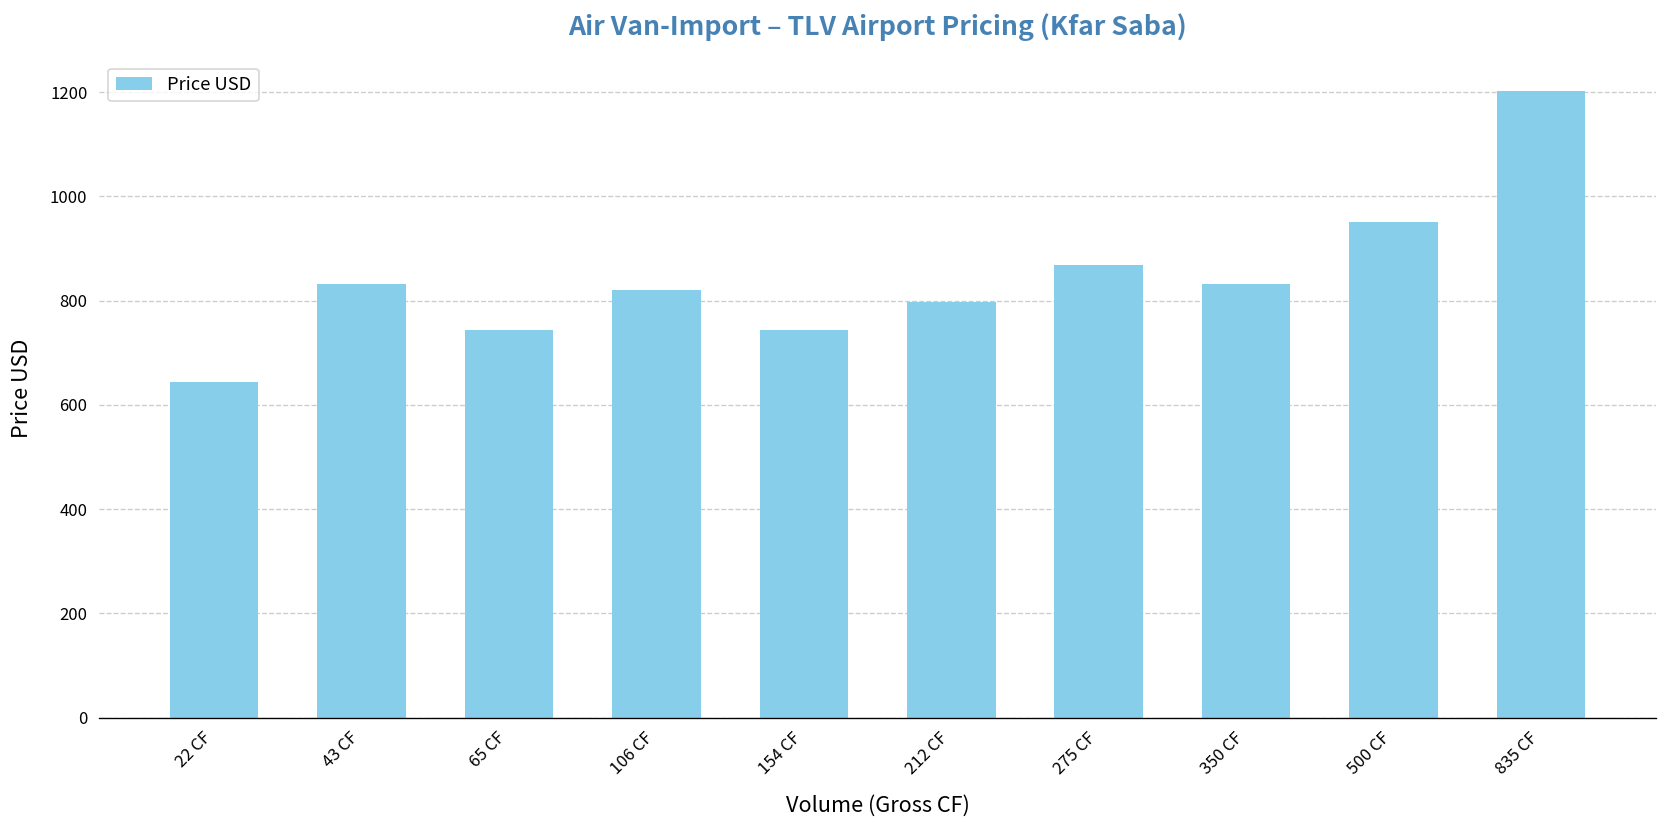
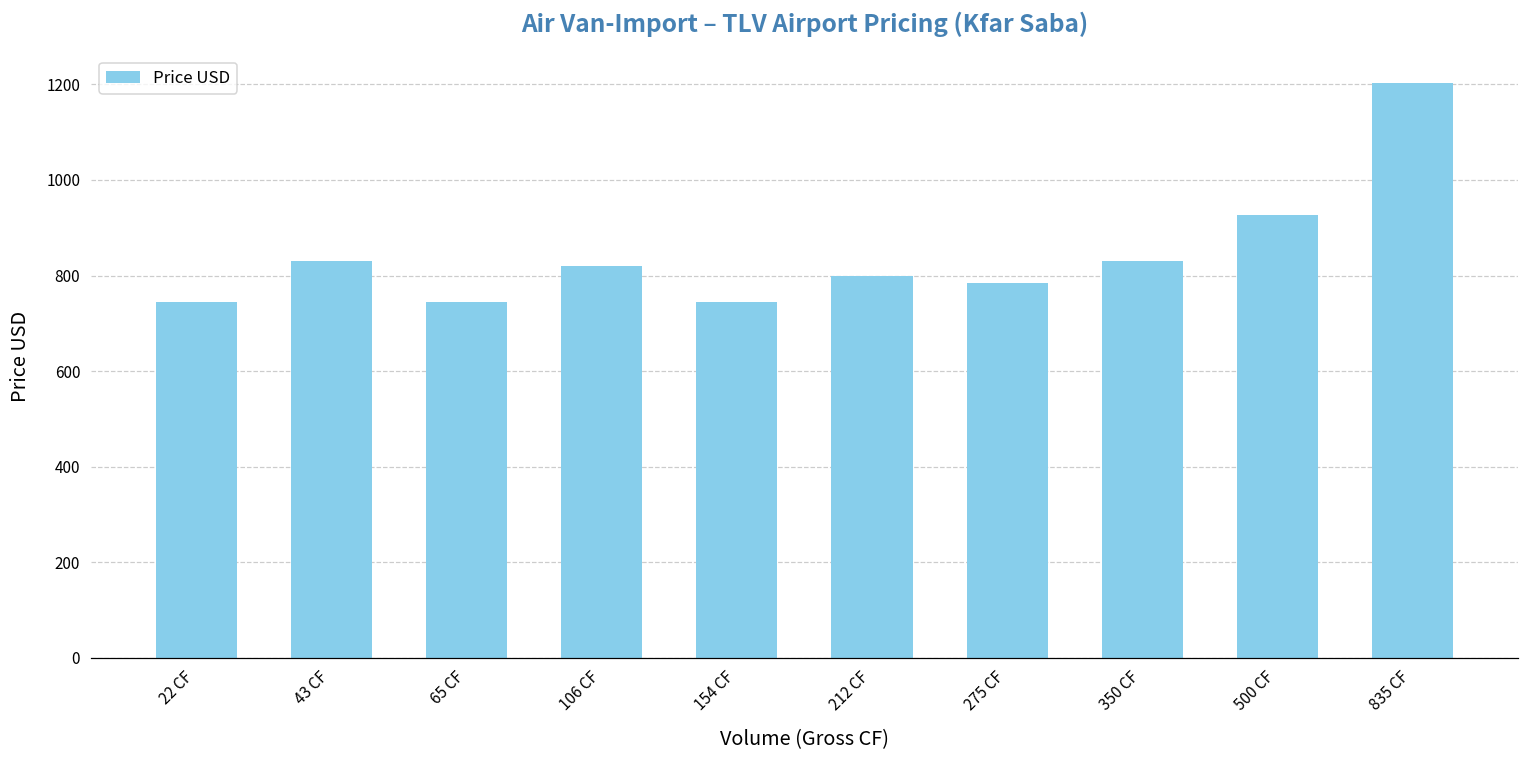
  {
-   "22 CF": 640,
+   "22 CF": 740,
    "43 CF": 830,
    "65 CF": 740,
    "106 CF": 820,
    "154 CF": 740,
    "212 CF": 800,
-   "275 CF": 870,
+   "275 CF": 780,
    "350 CF": 830,
-   "500 CF": 950,
+   "500 CF": 930,
    "835 CF": 1200
  }
